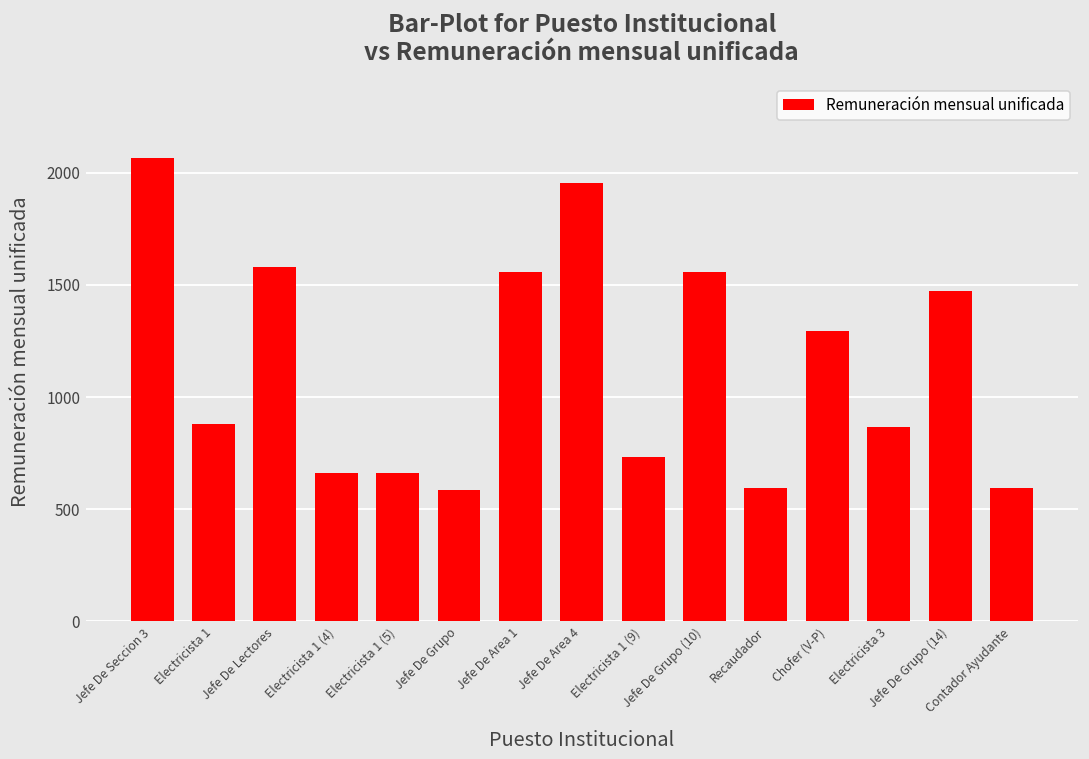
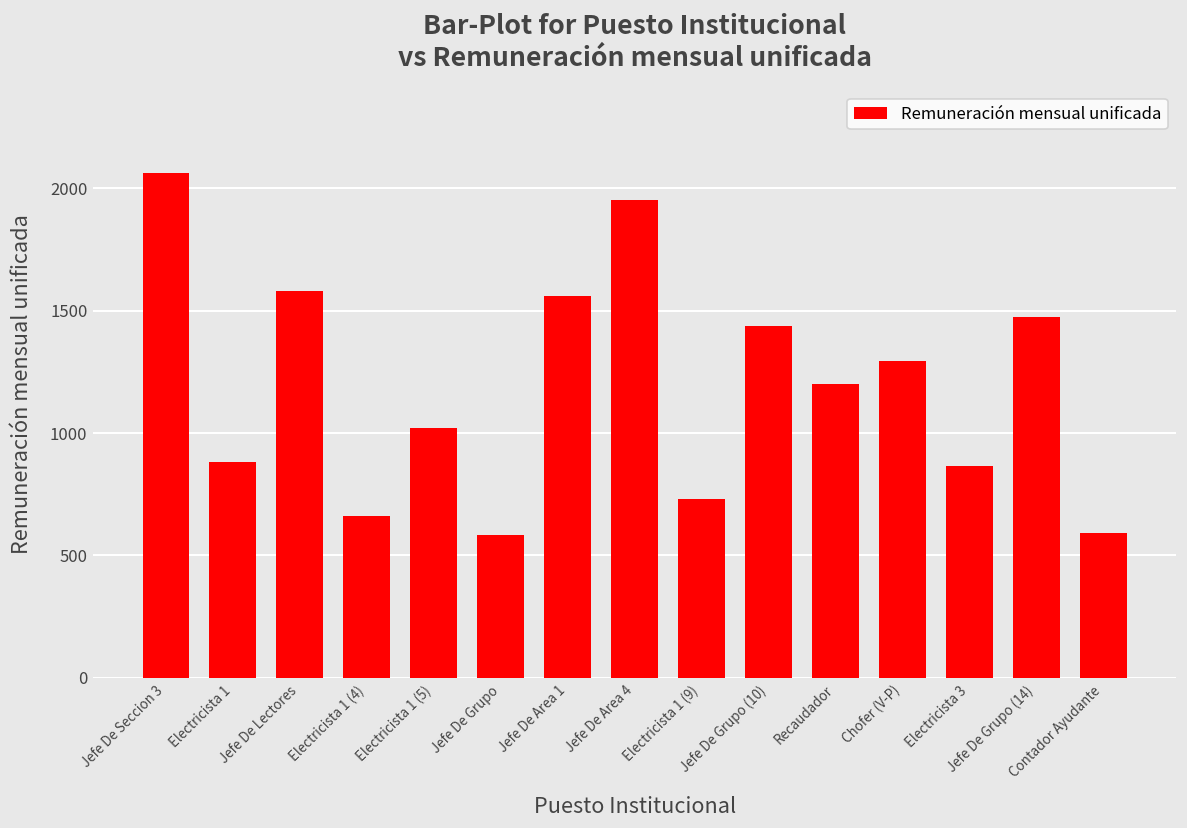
  {
    "Jefe De Seccion 3": 2060,
    "Electricista 1": 880,
    "Jefe De Lectores": 1580,
    "Electricista 1 (4)": 660,
-   "Electricista 1 (5)": 660,
+   "Electricista 1 (5)": 1020,
    "Jefe De Grupo": 580,
    "Jefe De Area 1": 1560,
    "Jefe De Area 4": 1950,
    "Electricista 1 (9)": 730,
-   "Jefe De Grupo (10)": 1560,
-   "Recaudador": 590,
+   "Jefe De Grupo (10)": 1440,
+   "Recaudador": 1200,
    "Chofer (V-P)": 1290,
    "Electricista 3": 860,
    "Jefe De Grupo (14)": 1470,
    "Contador Ayudante": 590
  }
